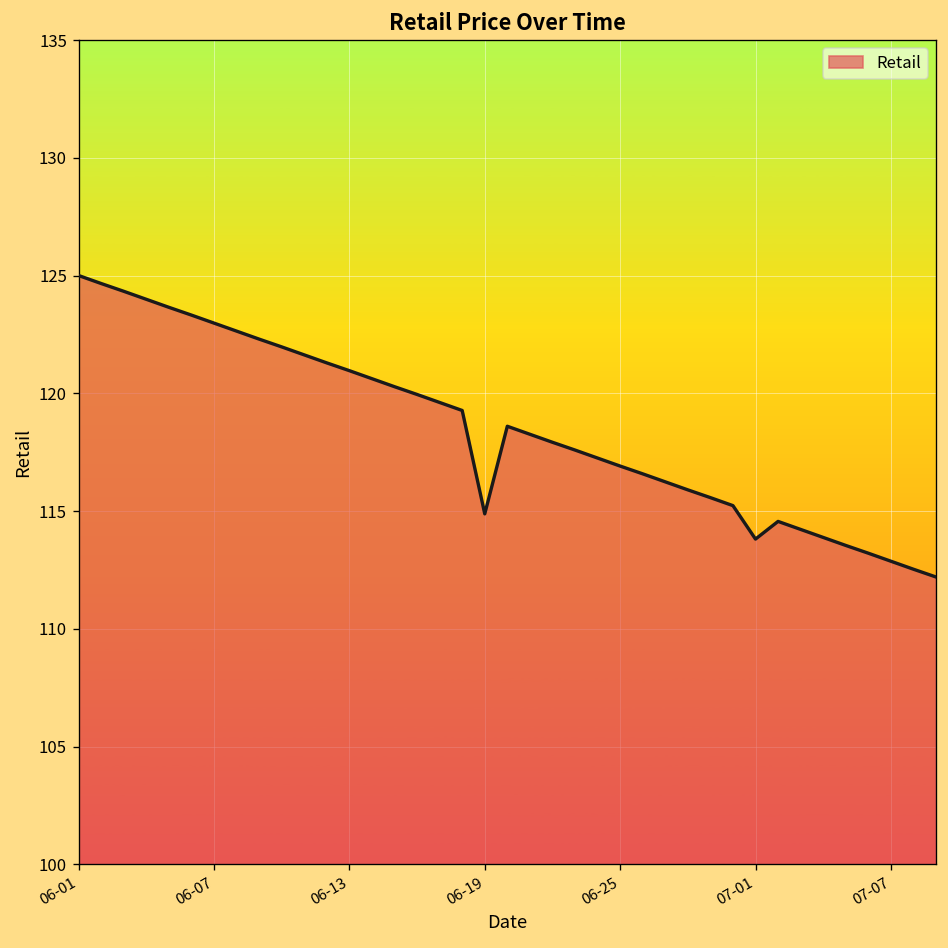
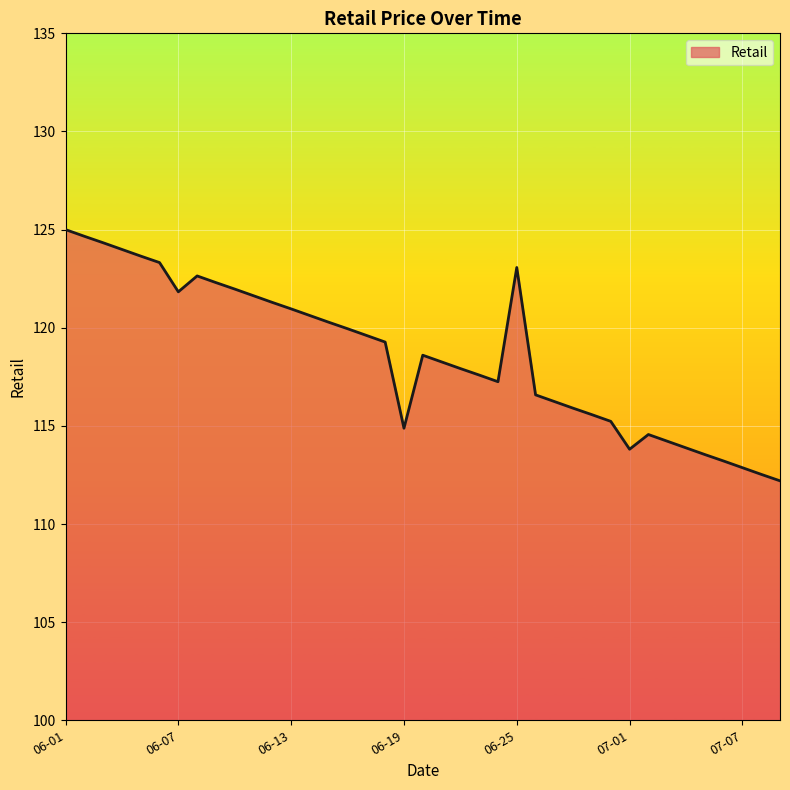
  {
    "06-01": 125.0,
-   "06-07": 123.0,
+   "06-07": 121.8,
    "06-13": 121.0,
    "06-19": 114.9,
-   "06-25": 116.9,
+   "06-25": 123.1,
    "07-01": 113.8,
    "07-07": 112.9
  }
